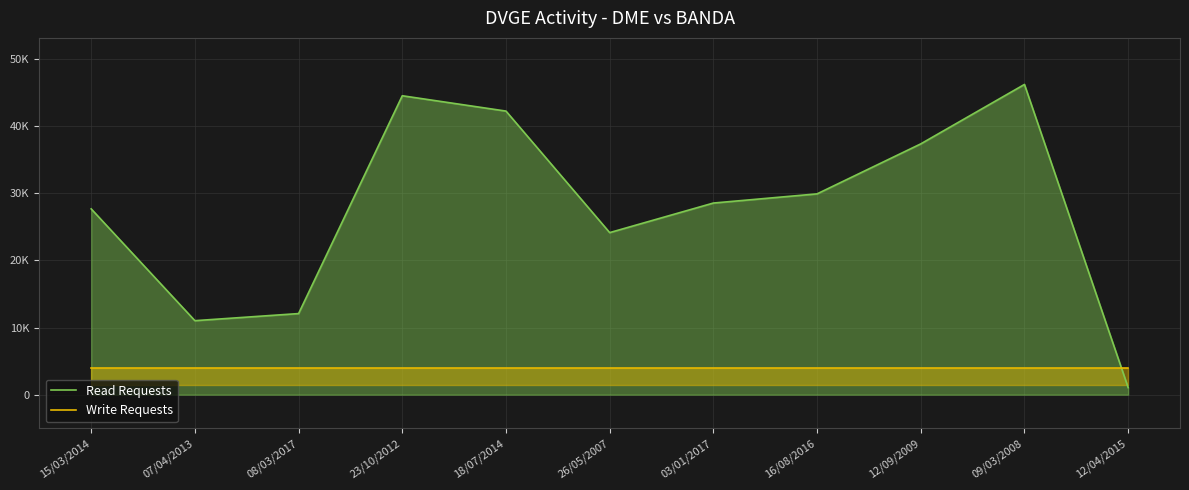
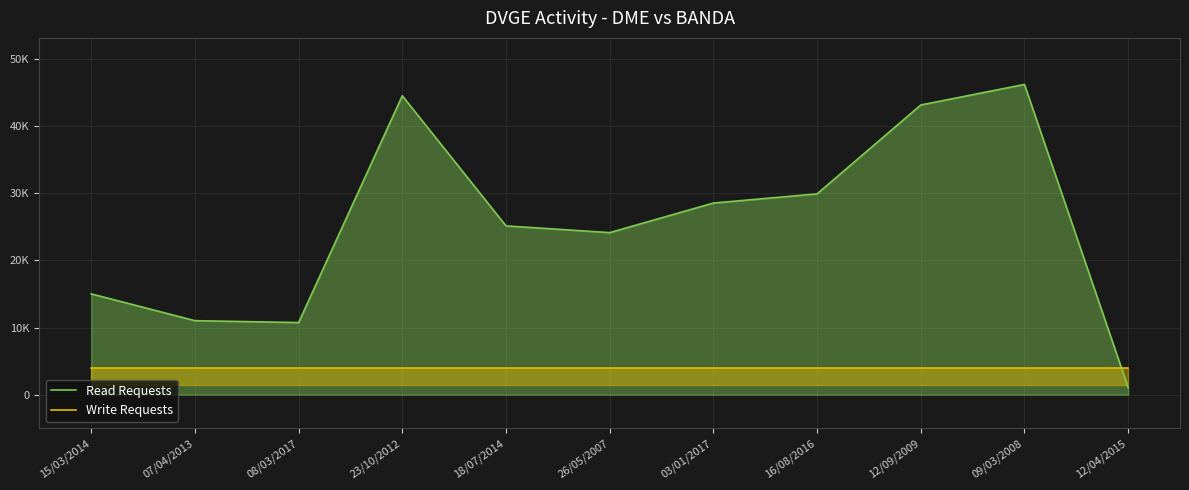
  {
    "Read Requests": {
-     "15/03/2014": 28000,
+     "15/03/2014": 15000,
      "07/04/2013": 11000,
-     "08/03/2017": 12000,
+     "08/03/2017": 11000,
      "23/10/2012": 45000,
-     "18/07/2014": 42000,
+     "18/07/2014": 25000,
      "26/05/2007": 24000,
      "03/01/2017": 29000,
      "16/08/2016": 30000,
-     "12/09/2009": 37000,
+     "12/09/2009": 43000,
      "09/03/2008": 46000,
      "12/04/2015": 1000
    },
    "Write Requests": {
      "15/03/2014": 4000,
      "07/04/2013": 4000,
      "08/03/2017": 4000,
      "23/10/2012": 4000,
      "18/07/2014": 4000,
      "26/05/2007": 4000,
      "03/01/2017": 4000,
      "16/08/2016": 4000,
      "12/09/2009": 4000,
      "09/03/2008": 4000,
      "12/04/2015": 4000
    }
  }
